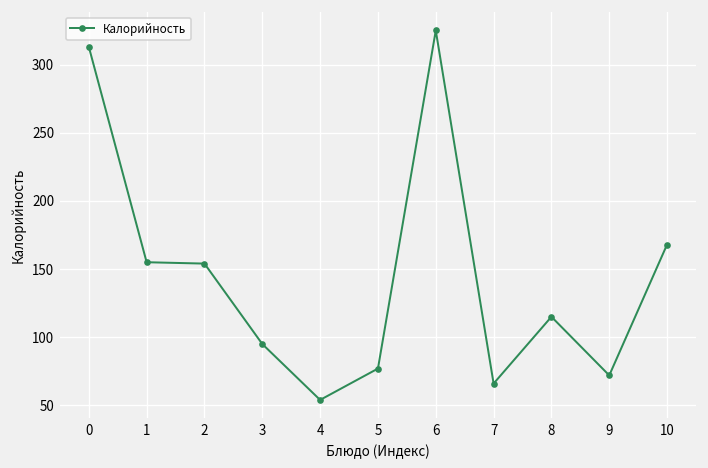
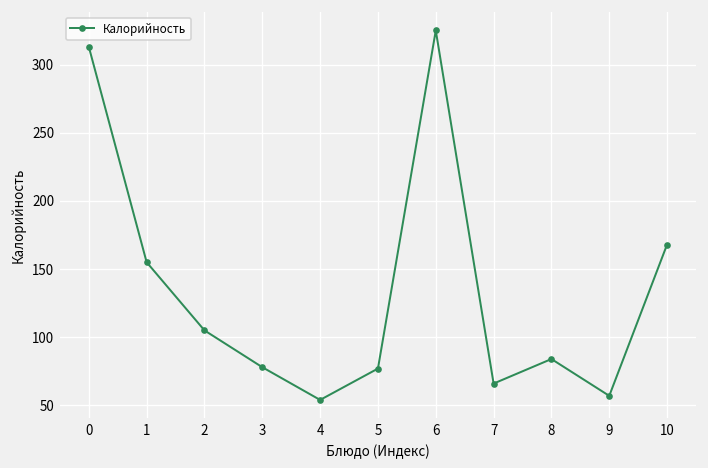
  {
    "0": 313,
    "1": 155,
-   "2": 154,
-   "3": 95,
+   "2": 105,
+   "3": 78,
    "4": 54,
    "5": 77,
    "6": 325,
    "7": 66,
-   "8": 115,
-   "9": 72,
+   "8": 84,
+   "9": 57,
    "10": 168
  }
